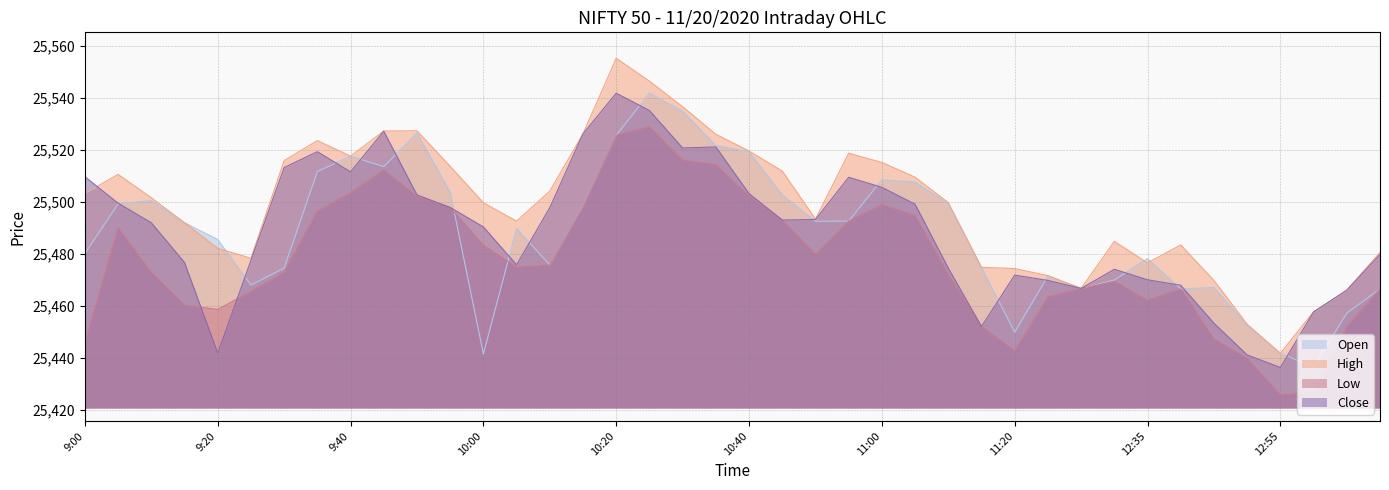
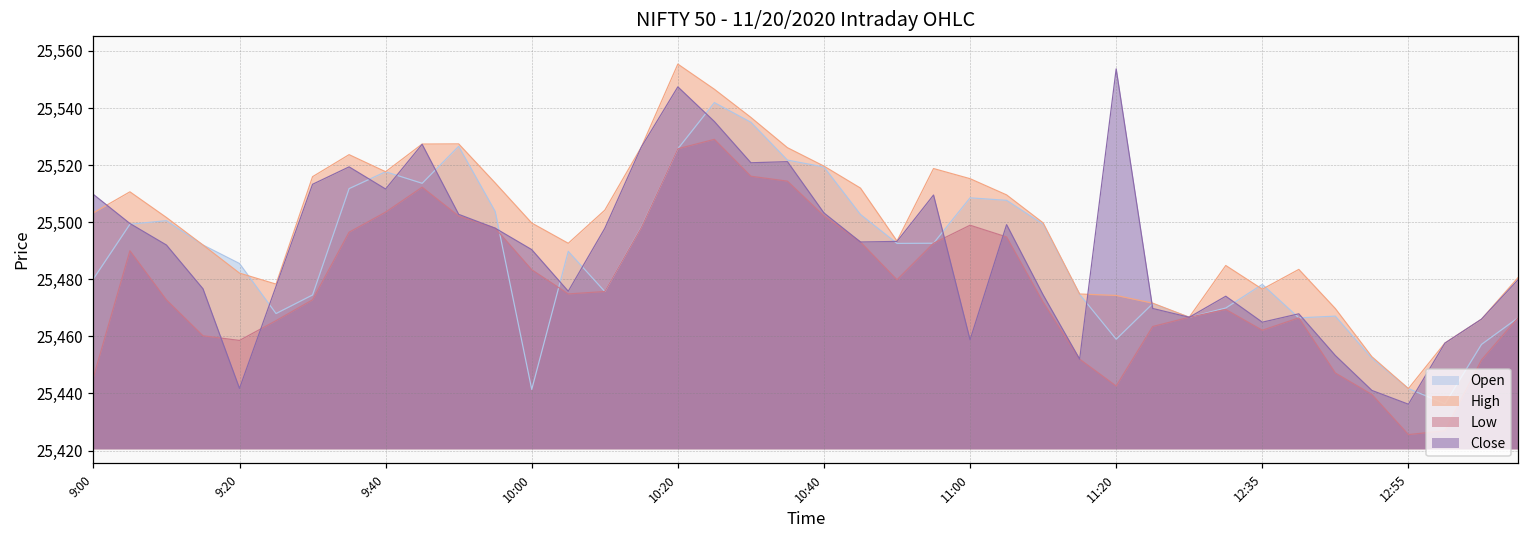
  {
    "Open": {
      "9:00": "25,480",
      "9:20": "25,486",
      "10:00": "25,441",
      "11:00": "25,509",
-     "11:20": "25,450",
+     "11:20": "25,459",
      "12:35": "25,478"
    },
    "Close": {
      "9:00": "25,510",
      "9:20": "25,442",
      "9:40": "25,512",
      "10:00": "25,490",
-     "10:20": "25,542",
+     "10:20": "25,547",
      "10:40": "25,503",
-     "11:00": "25,506",
-     "11:20": "25,472",
-     "12:35": "25,470",
+     "11:00": "25,459",
+     "11:20": "25,554",
+     "12:35": "25,465",
      "12:55": "25,436"
    }
  }
